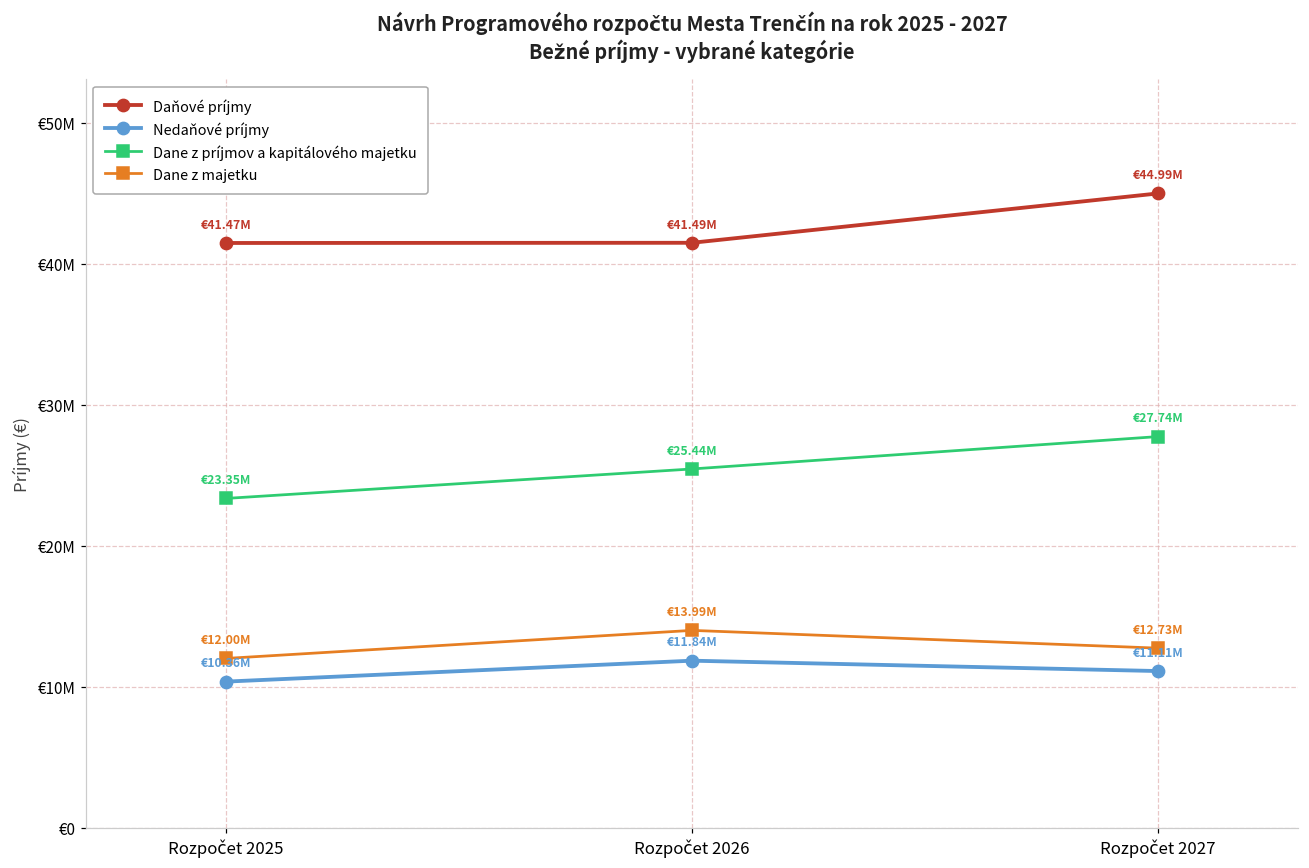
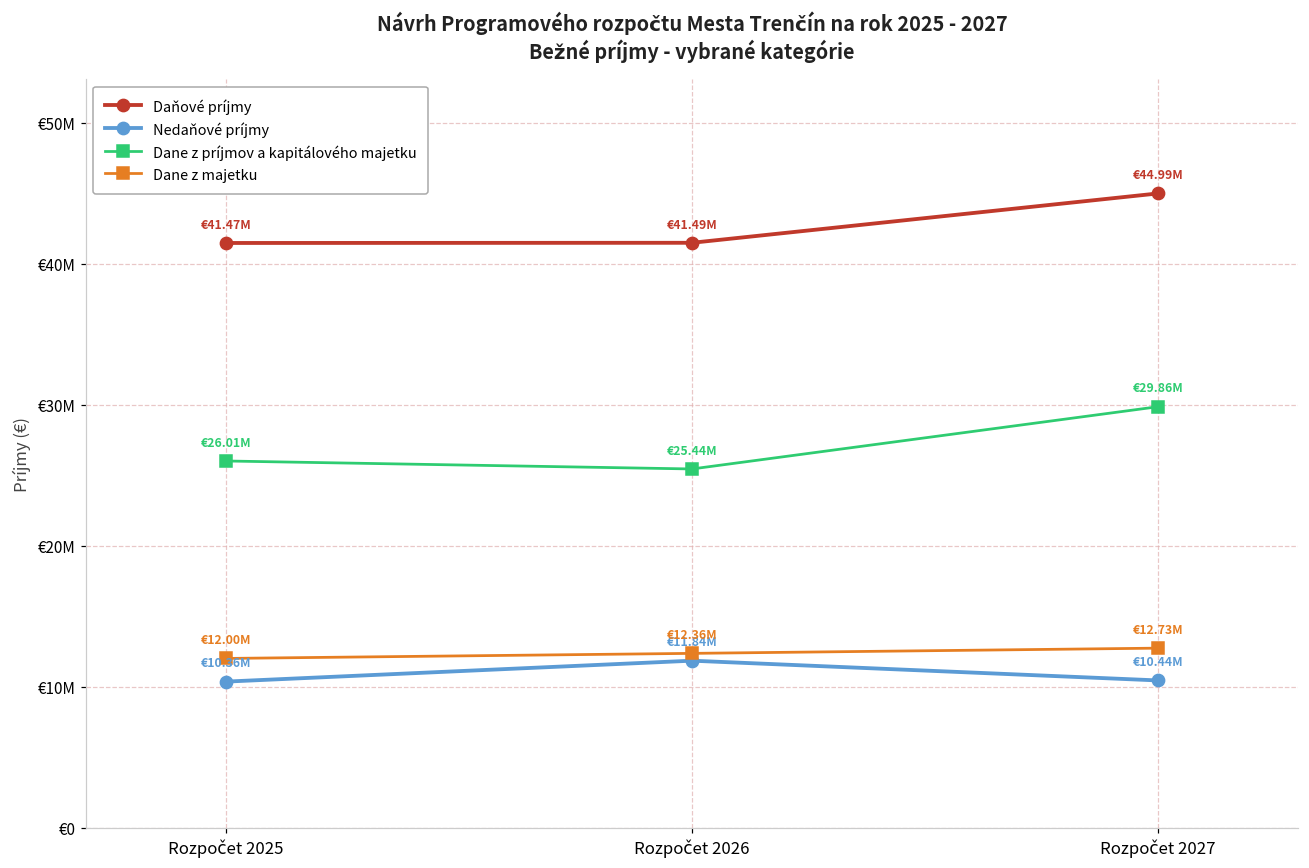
  {
    "Daňové príjmy": {
      "Rozpočet 2025": "€41.47M",
      "Rozpočet 2026": "€41.49M",
      "Rozpočet 2027": "€44.99M"
    },
    "Nedaňové príjmy": {
-     "Rozpočet 2027": "€11.11M"
+     "Rozpočet 2027": "€10.44M"
    },
    "Dane z príjmov a kapitálového majetku": {
-     "Rozpočet 2025": "€23.35M",
+     "Rozpočet 2025": "€26.01M",
      "Rozpočet 2026": "€25.44M",
-     "Rozpočet 2027": "€27.74M"
+     "Rozpočet 2027": "€29.86M"
    },
    "Dane z majetku": {
      "Rozpočet 2025": "€12.00M",
-     "Rozpočet 2026": "€13.99M",
+     "Rozpočet 2026": "€12.36M",
      "Rozpočet 2027": "€12.73M"
    }
  }
